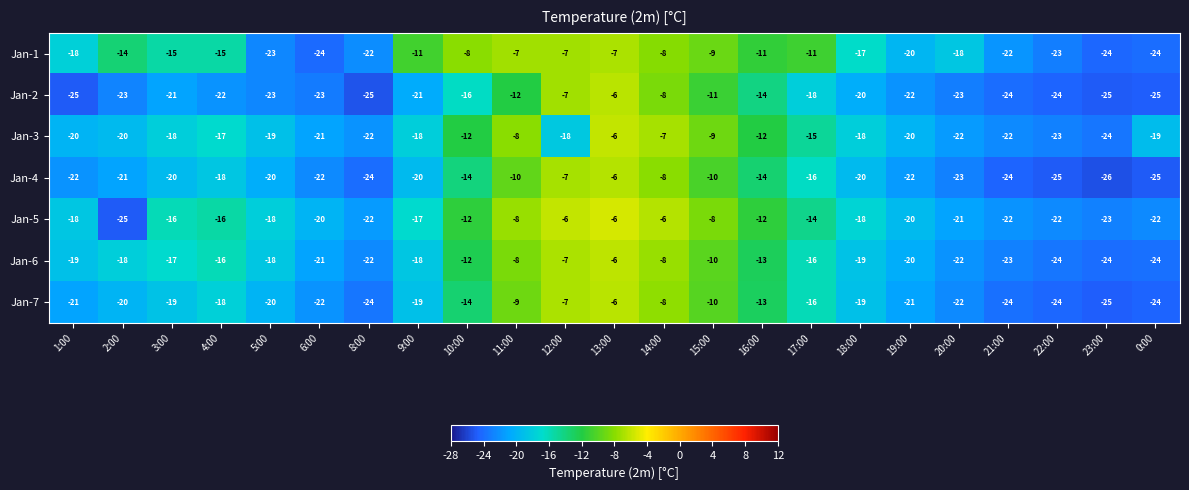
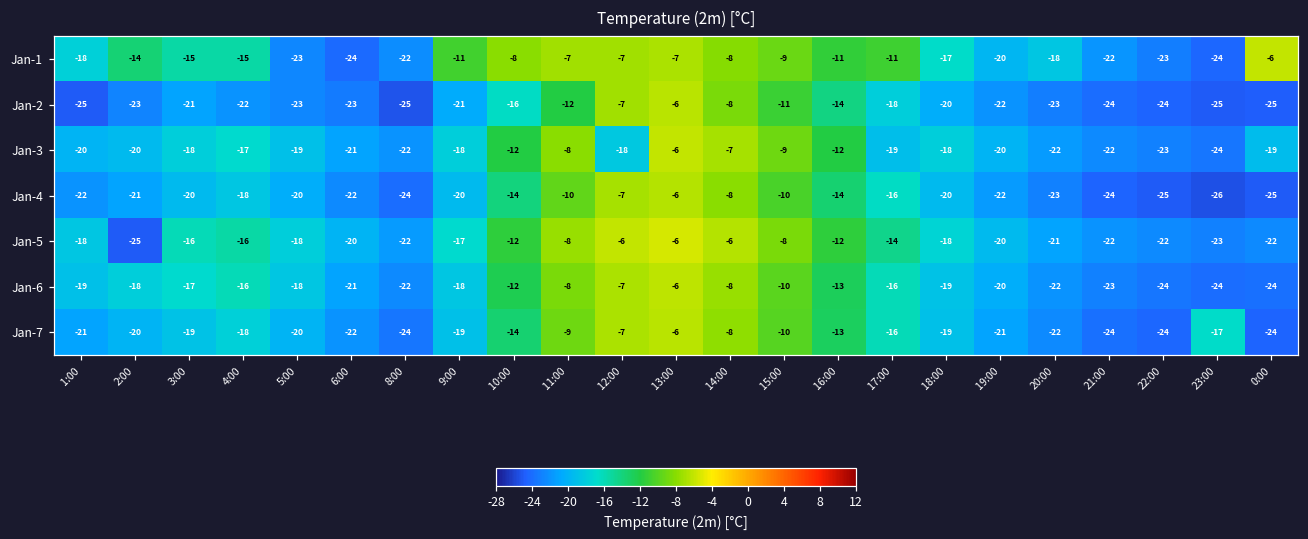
  {
    "Jan-1": {
      "1:00": -18,
      "2:00": -14,
      "3:00": -15,
      "4:00": -15,
      "5:00": -23,
      "6:00": -24,
      "8:00": -22,
      "9:00": -11,
      "10:00": -8,
      "11:00": -7,
      "12:00": -7,
      "13:00": -7,
      "14:00": -8,
      "15:00": -9,
      "16:00": -11,
      "17:00": -11,
      "18:00": -17,
      "19:00": -20,
      "20:00": -18,
      "21:00": -22,
      "22:00": -23,
      "23:00": -24,
-     "0:00": -24
+     "0:00": -6
    },
    "Jan-2": {
      "1:00": -25,
      "2:00": -23,
      "3:00": -21,
      "4:00": -22,
      "5:00": -23,
      "6:00": -23,
      "8:00": -25,
      "9:00": -21,
      "10:00": -16,
      "11:00": -12,
      "12:00": -7,
      "13:00": -6,
      "14:00": -8,
      "15:00": -11,
      "16:00": -14,
      "17:00": -18,
      "18:00": -20,
      "19:00": -22,
      "20:00": -23,
      "21:00": -24,
      "22:00": -24,
      "23:00": -25,
      "0:00": -25
    },
    "Jan-3": {
      "1:00": -20,
      "2:00": -20,
      "3:00": -18,
      "4:00": -17,
      "5:00": -19,
      "6:00": -21,
      "8:00": -22,
      "9:00": -18,
      "10:00": -12,
      "11:00": -8,
      "12:00": -18,
      "13:00": -6,
      "14:00": -7,
      "15:00": -9,
      "16:00": -12,
-     "17:00": -15,
+     "17:00": -19,
      "18:00": -18,
      "19:00": -20,
      "20:00": -22,
      "21:00": -22,
      "22:00": -23,
      "23:00": -24,
      "0:00": -19
    },
    "Jan-4": {
      "1:00": -22,
      "2:00": -21,
      "3:00": -20,
      "4:00": -18,
      "5:00": -20,
      "6:00": -22,
      "8:00": -24,
      "9:00": -20,
      "10:00": -14,
      "11:00": -10,
      "12:00": -7,
      "13:00": -6,
      "14:00": -8,
      "15:00": -10,
      "16:00": -14,
      "17:00": -16,
      "18:00": -20,
      "19:00": -22,
      "20:00": -23,
      "21:00": -24,
      "22:00": -25,
      "23:00": -26,
      "0:00": -25
    },
    "Jan-5": {
      "1:00": -18,
      "2:00": -25,
      "3:00": -16,
      "4:00": -16,
      "5:00": -18,
      "6:00": -20,
      "8:00": -22,
      "9:00": -17,
      "10:00": -12,
      "11:00": -8,
      "12:00": -6,
      "13:00": -6,
      "14:00": -6,
      "15:00": -8,
      "16:00": -12,
      "17:00": -14,
      "18:00": -18,
      "19:00": -20,
      "20:00": -21,
      "21:00": -22,
      "22:00": -22,
      "23:00": -23,
      "0:00": -22
    },
    "Jan-6": {
      "1:00": -19,
      "2:00": -18,
      "3:00": -17,
      "4:00": -16,
      "5:00": -18,
      "6:00": -21,
      "8:00": -22,
      "9:00": -18,
      "10:00": -12,
      "11:00": -8,
      "12:00": -7,
      "13:00": -6,
      "14:00": -8,
      "15:00": -10,
      "16:00": -13,
      "17:00": -16,
      "18:00": -19,
      "19:00": -20,
      "20:00": -22,
      "21:00": -23,
      "22:00": -24,
      "23:00": -24,
      "0:00": -24
    },
    "Jan-7": {
      "1:00": -21,
      "2:00": -20,
      "3:00": -19,
      "4:00": -18,
      "5:00": -20,
      "6:00": -22,
      "8:00": -24,
      "9:00": -19,
      "10:00": -14,
      "11:00": -9,
      "12:00": -7,
      "13:00": -6,
      "14:00": -8,
      "15:00": -10,
      "16:00": -13,
      "17:00": -16,
      "18:00": -19,
      "19:00": -21,
      "20:00": -22,
      "21:00": -24,
      "22:00": -24,
-     "23:00": -25,
+     "23:00": -17,
      "0:00": -24
    }
  }
